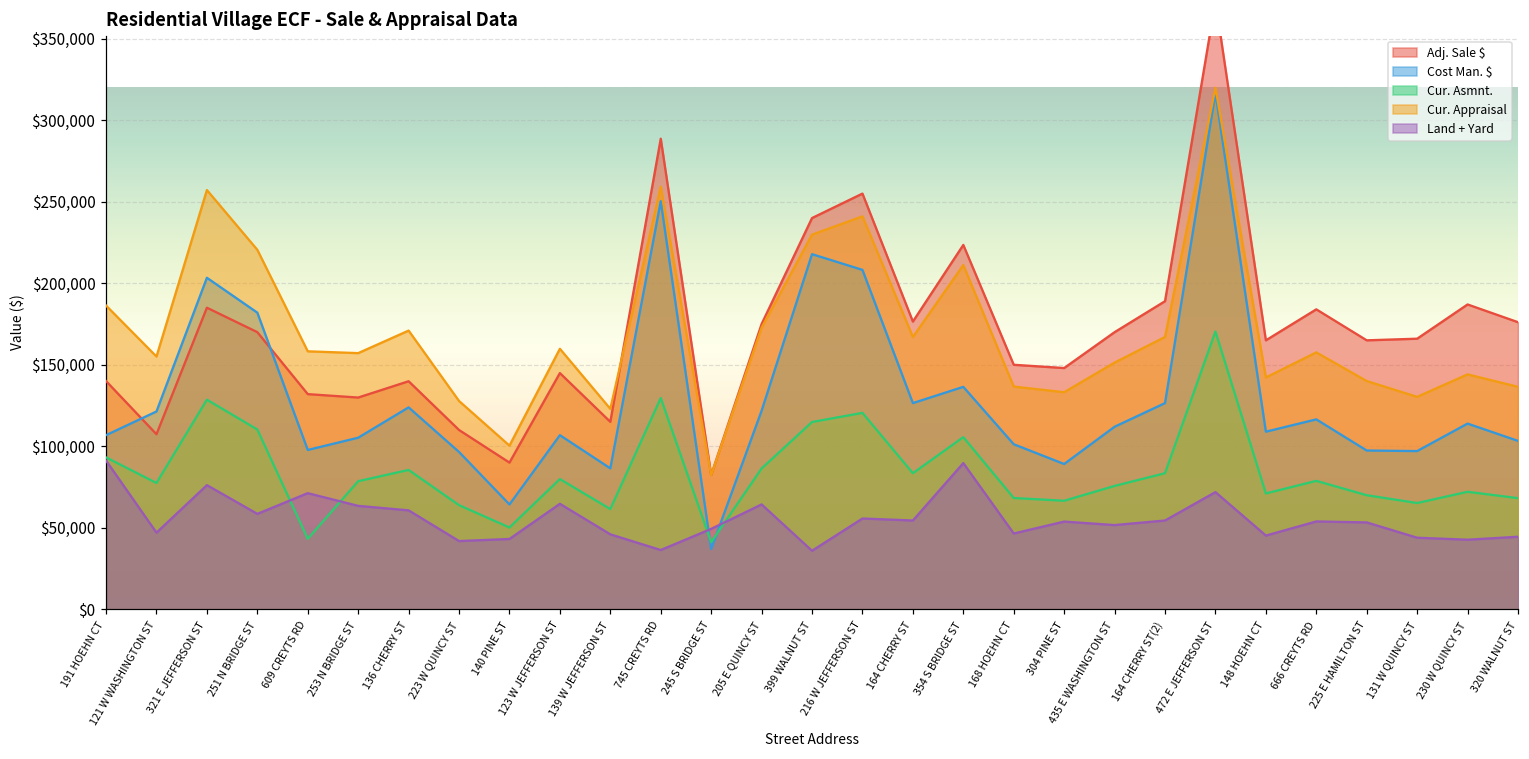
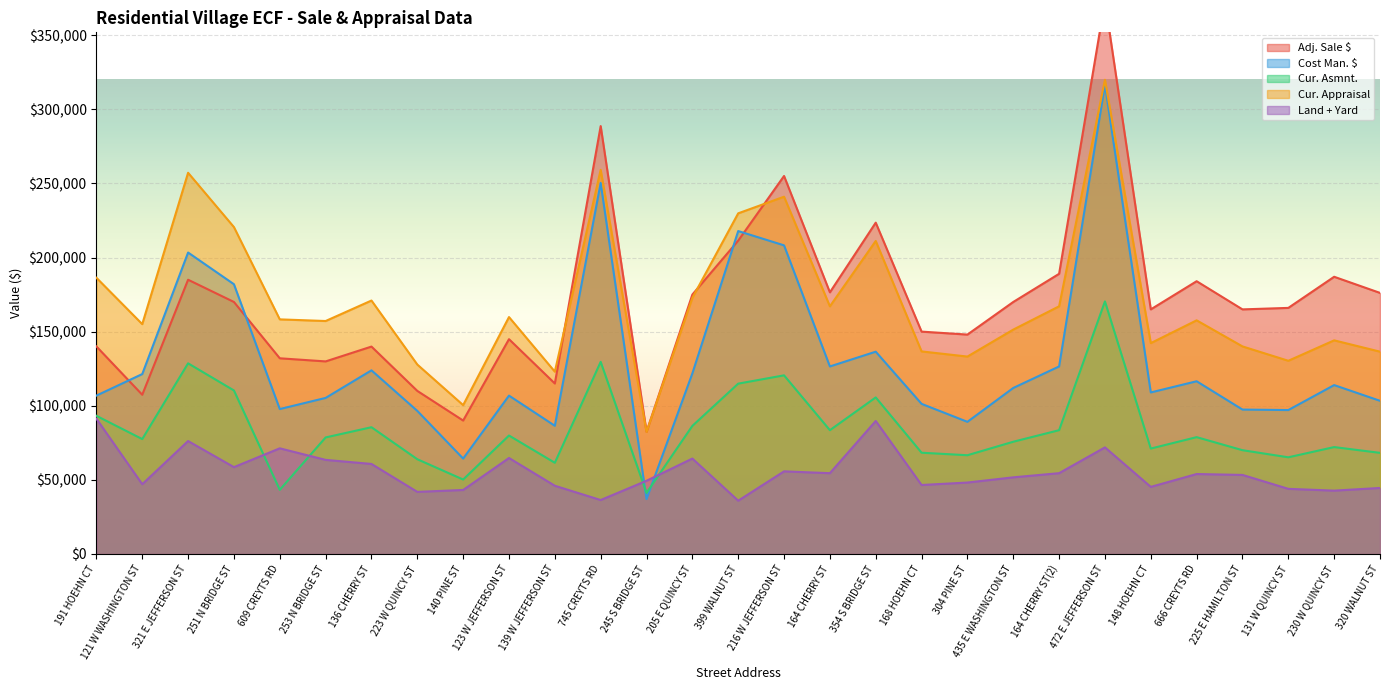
  {
    "Adj. Sale $": {
      "191 HOEHN CT": "$140,000",
      "121 W WASHINGTON ST": "$107,000",
      "321 E JEFFERSON ST": "$185,000",
      "251 N BRIDGE ST": "$170,000",
      "609 CREYTS RD": "$132,000",
      "253 N BRIDGE ST": "$130,000",
      "136 CHERRY ST": "$140,000",
      "223 W QUINCY ST": "$110,000",
      "140 PINE ST": "$90,000",
      "123 W JEFFERSON ST": "$145,000",
      "139 W JEFFERSON ST": "$115,000",
      "745 CREYTS RD": "$289,000",
      "205 E QUINCY ST": "$175,000",
-     "399 WALNUT ST": "$240,000",
+     "399 WALNUT ST": "$211,000",
      "216 W JEFFERSON ST": "$255,000",
      "164 CHERRY ST": "$177,000",
      "354 S BRIDGE ST": "$224,000",
      "168 HOEHN CT": "$150,000",
      "304 PINE ST": "$148,000",
      "435 E WASHINGTON ST": "$170,000",
      "164 CHERRY ST(2)": "$189,000",
      "148 HOEHN CT": "$165,000",
      "666 CREYTS RD": "$184,000",
      "225 E HAMILTON ST": "$165,000",
      "131 W QUINCY ST": "$166,000",
      "230 W QUINCY ST": "$187,000",
      "320 WALNUT ST": "$176,000"
    },
    "Cost Man. $": {
      "191 HOEHN CT": "$107,000",
      "121 W WASHINGTON ST": "$121,000",
      "321 E JEFFERSON ST": "$203,000",
      "251 N BRIDGE ST": "$182,000",
      "609 CREYTS RD": "$98,000",
      "253 N BRIDGE ST": "$105,000",
      "136 CHERRY ST": "$124,000",
      "223 W QUINCY ST": "$97,000",
      "140 PINE ST": "$64,000",
      "123 W JEFFERSON ST": "$107,000",
      "139 W JEFFERSON ST": "$86,000",
      "745 CREYTS RD": "$250,000",
      "245 S BRIDGE ST": "$37,000",
      "205 E QUINCY ST": "$122,000",
      "399 WALNUT ST": "$218,000",
      "216 W JEFFERSON ST": "$208,000",
      "164 CHERRY ST": "$126,000",
      "354 S BRIDGE ST": "$136,000",
      "168 HOEHN CT": "$101,000",
      "304 PINE ST": "$89,000",
      "435 E WASHINGTON ST": "$112,000",
      "164 CHERRY ST(2)": "$126,000",
      "472 E JEFFERSON ST": "$317,000",
      "148 HOEHN CT": "$109,000",
      "666 CREYTS RD": "$117,000",
      "225 E HAMILTON ST": "$97,000",
      "131 W QUINCY ST": "$97,000",
      "230 W QUINCY ST": "$114,000",
      "320 WALNUT ST": "$103,000"
    },
    "Cur. Asmnt.": {
      "191 HOEHN CT": "$93,000",
      "121 W WASHINGTON ST": "$78,000",
      "321 E JEFFERSON ST": "$129,000",
      "251 N BRIDGE ST": "$110,000",
      "609 CREYTS RD": "$43,000",
      "253 N BRIDGE ST": "$79,000",
      "136 CHERRY ST": "$86,000",
      "223 W QUINCY ST": "$64,000",
      "140 PINE ST": "$50,000",
      "123 W JEFFERSON ST": "$80,000",
      "139 W JEFFERSON ST": "$62,000",
      "745 CREYTS RD": "$130,000",
      "245 S BRIDGE ST": "$41,000",
      "205 E QUINCY ST": "$86,000",
      "399 WALNUT ST": "$115,000",
      "216 W JEFFERSON ST": "$121,000",
      "164 CHERRY ST": "$84,000",
      "354 S BRIDGE ST": "$106,000",
      "168 HOEHN CT": "$68,000",
      "304 PINE ST": "$67,000",
      "435 E WASHINGTON ST": "$76,000",
      "164 CHERRY ST(2)": "$84,000",
      "472 E JEFFERSON ST": "$170,000",
      "148 HOEHN CT": "$71,000",
      "666 CREYTS RD": "$79,000",
      "225 E HAMILTON ST": "$70,000",
      "131 W QUINCY ST": "$65,000",
      "230 W QUINCY ST": "$72,000",
      "320 WALNUT ST": "$68,000"
    },
    "Cur. Appraisal": {
      "191 HOEHN CT": "$186,000",
      "121 W WASHINGTON ST": "$155,000",
      "321 E JEFFERSON ST": "$257,000",
      "251 N BRIDGE ST": "$221,000",
      "609 CREYTS RD": "$158,000",
      "253 N BRIDGE ST": "$157,000",
      "136 CHERRY ST": "$171,000",
      "223 W QUINCY ST": "$128,000",
      "140 PINE ST": "$100,000",
      "123 W JEFFERSON ST": "$160,000",
      "139 W JEFFERSON ST": "$123,000",
      "745 CREYTS RD": "$259,000",
      "205 E QUINCY ST": "$173,000",
      "399 WALNUT ST": "$230,000",
      "216 W JEFFERSON ST": "$241,000",
      "164 CHERRY ST": "$167,000",
      "354 S BRIDGE ST": "$211,000",
      "168 HOEHN CT": "$137,000",
      "304 PINE ST": "$133,000",
      "435 E WASHINGTON ST": "$151,000",
      "164 CHERRY ST(2)": "$167,000",
      "472 E JEFFERSON ST": "$320,000",
      "148 HOEHN CT": "$142,000",
      "666 CREYTS RD": "$158,000",
      "225 E HAMILTON ST": "$140,000",
      "131 W QUINCY ST": "$130,000",
      "230 W QUINCY ST": "$144,000",
      "320 WALNUT ST": "$136,000"
    },
    "Land + Yard": {
      "191 HOEHN CT": "$91,000",
      "121 W WASHINGTON ST": "$47,000",
      "321 E JEFFERSON ST": "$76,000",
      "251 N BRIDGE ST": "$59,000",
      "609 CREYTS RD": "$71,000",
      "253 N BRIDGE ST": "$63,000",
      "136 CHERRY ST": "$61,000",
      "223 W QUINCY ST": "$42,000",
      "140 PINE ST": "$43,000",
      "123 W JEFFERSON ST": "$65,000",
      "139 W JEFFERSON ST": "$46,000",
      "745 CREYTS RD": "$36,000",
      "245 S BRIDGE ST": "$49,000",
      "205 E QUINCY ST": "$64,000",
      "399 WALNUT ST": "$36,000",
      "216 W JEFFERSON ST": "$56,000",
      "164 CHERRY ST": "$54,000",
      "354 S BRIDGE ST": "$90,000",
      "168 HOEHN CT": "$47,000",
-     "304 PINE ST": "$54,000",
+     "304 PINE ST": "$48,000",
      "435 E WASHINGTON ST": "$52,000",
      "164 CHERRY ST(2)": "$54,000",
      "472 E JEFFERSON ST": "$72,000",
      "148 HOEHN CT": "$45,000",
      "666 CREYTS RD": "$54,000",
      "225 E HAMILTON ST": "$53,000",
      "131 W QUINCY ST": "$44,000",
      "230 W QUINCY ST": "$43,000",
      "320 WALNUT ST": "$45,000"
    }
  }
